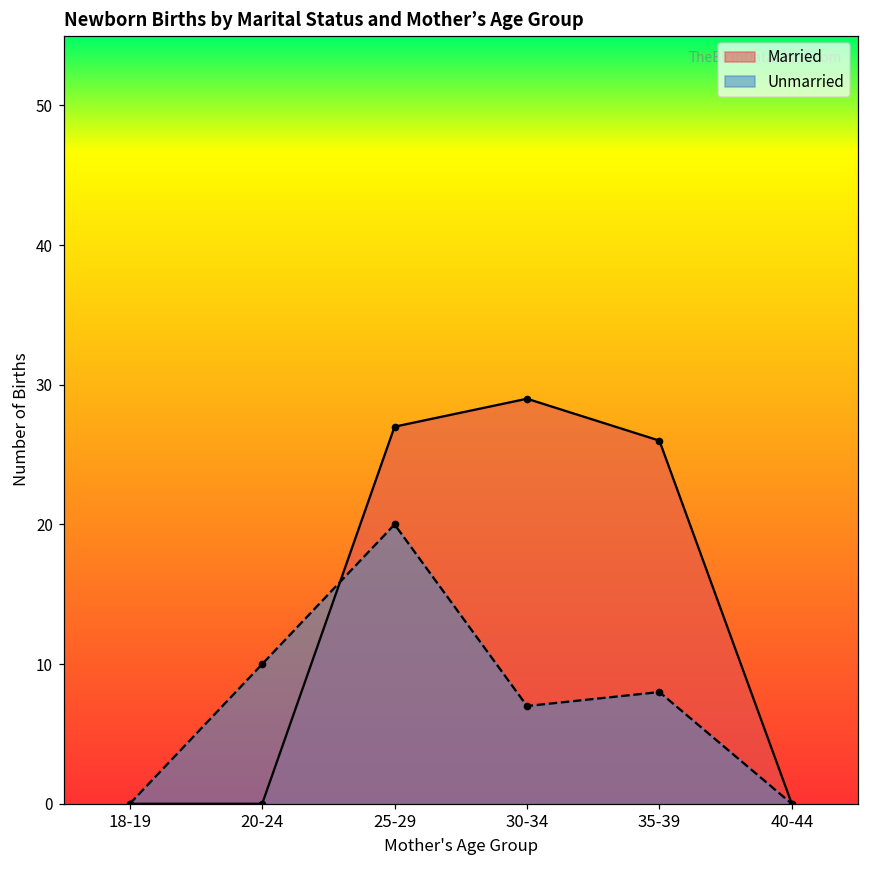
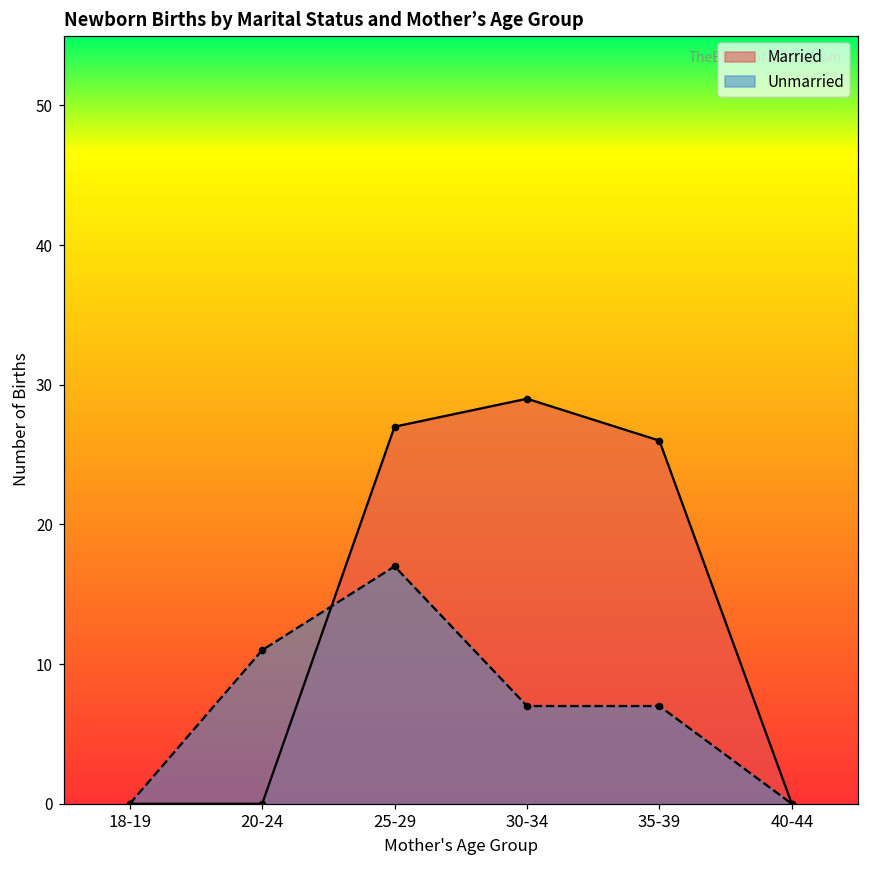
  {
    "Married": {
      "20-24": 0,
      "25-29": 27,
      "30-34": 29,
      "35-39": 26
    },
    "Unmarried": {
-     "20-24": 10,
-     "25-29": 20,
+     "20-24": 11,
+     "25-29": 17,
      "30-34": 7,
-     "35-39": 8
+     "35-39": 7
    }
  }
